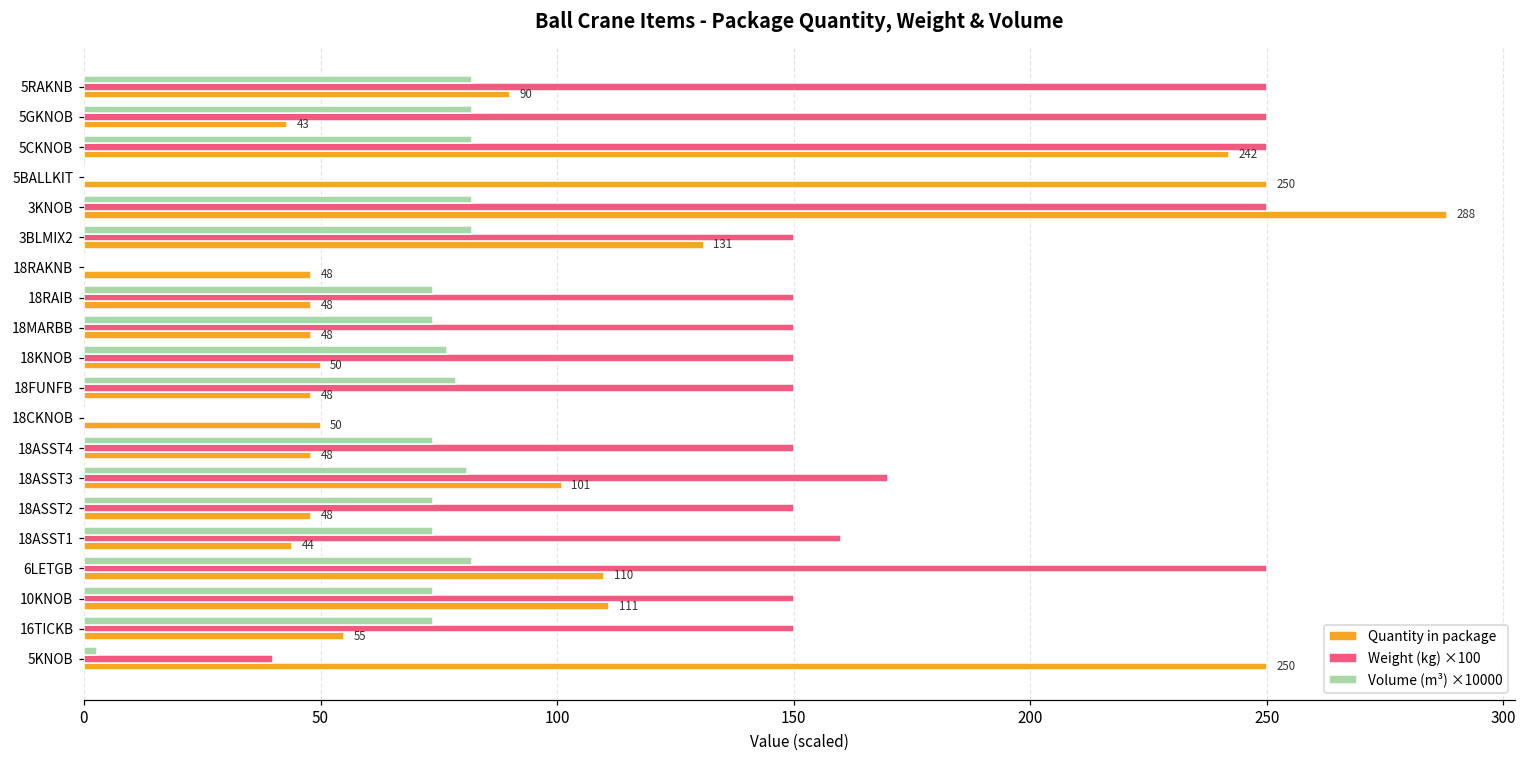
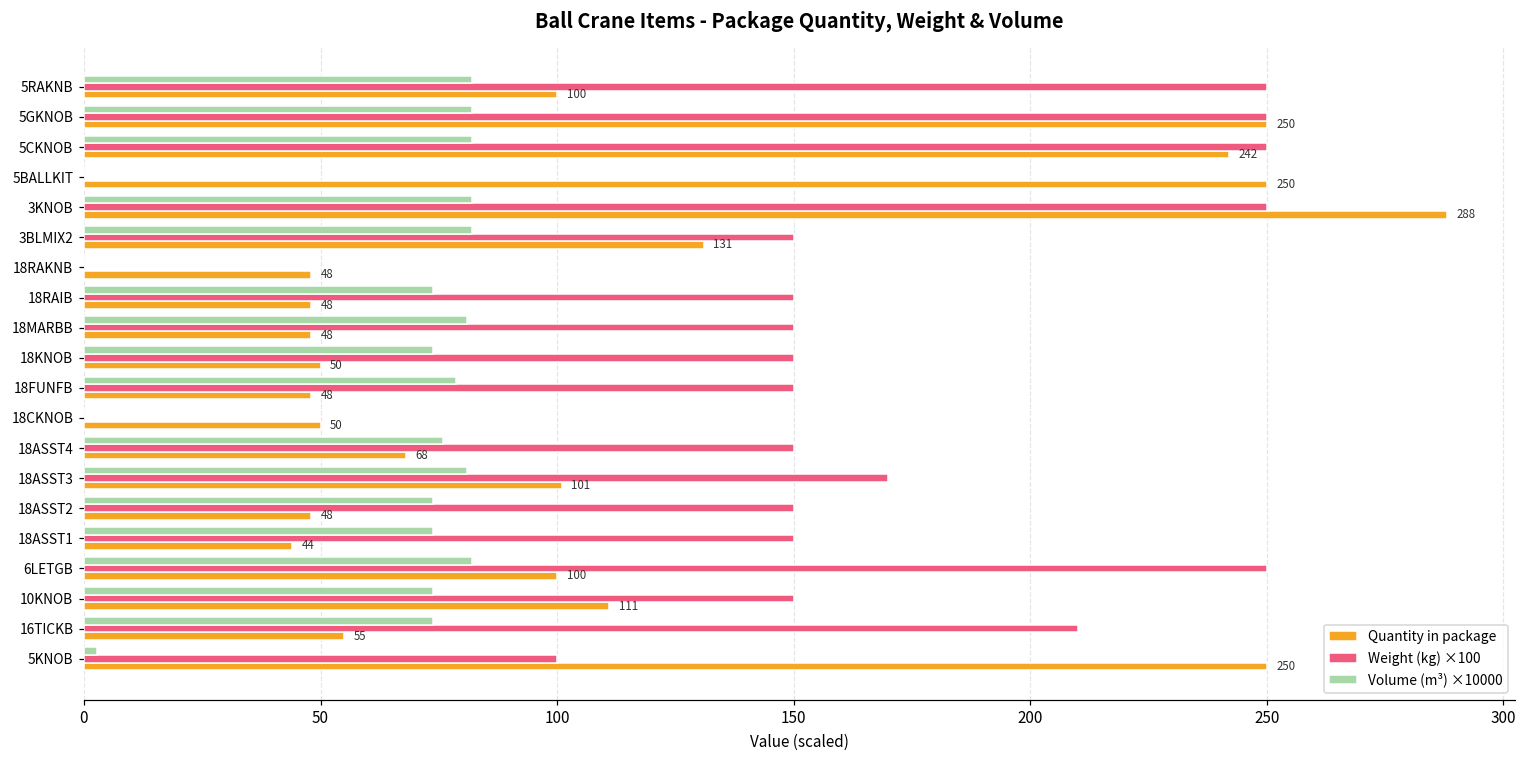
  {
    "Quantity in package": {
-     "5RAKNB": 90,
-     "5GKNOB": 43,
+     "5RAKNB": 100,
+     "5GKNOB": 250,
      "5CKNOB": 242,
      "5BALLKIT": 250,
      "3KNOB": 288,
      "3BLMIX2": 131,
      "18RAKNB": 48,
      "18RAIB": 48,
      "18MARBB": 48,
      "18KNOB": 50,
      "18FUNFB": 48,
      "18CKNOB": 50,
-     "18ASST4": 48,
+     "18ASST4": 68,
      "18ASST3": 101,
      "18ASST2": 48,
      "18ASST1": 44,
-     "6LETGB": 110,
+     "6LETGB": 100,
      "10KNOB": 111,
      "16TICKB": 55,
      "5KNOB": 250
    },
    "Weight (kg) ×100": {
      "5RAKNB": 250,
      "5GKNOB": 250,
      "5BALLKIT": 0,
      "3BLMIX2": 150,
      "18RAKNB": 0,
      "18RAIB": 150,
      "18MARBB": 150,
      "18KNOB": 150,
      "18FUNFB": 150,
      "18CKNOB": 0,
      "18ASST4": 150,
      "18ASST3": 170,
      "18ASST2": 150,
-     "18ASST1": 160,
+     "18ASST1": 150,
      "6LETGB": 250,
      "10KNOB": 150,
-     "16TICKB": 150,
-     "5KNOB": 40
+     "16TICKB": 210,
+     "5KNOB": 100
    },
    "Volume (m³) ×10000": {
      "5RAKNB": 82,
      "5GKNOB": 82,
      "5CKNOB": 82,
      "5BALLKIT": 0,
      "3KNOB": 82,
      "3BLMIX2": 82,
      "18RAKNB": 0,
      "18RAIB": 74,
-     "18MARBB": 74,
-     "18KNOB": 77,
+     "18MARBB": 81,
+     "18KNOB": 74,
      "18FUNFB": 79,
      "18CKNOB": 0,
-     "18ASST4": 74,
+     "18ASST4": 76,
      "18ASST3": 81,
      "18ASST2": 74,
      "18ASST1": 74,
      "6LETGB": 82,
      "10KNOB": 74,
      "16TICKB": 74,
      "5KNOB": 3
    }
  }
